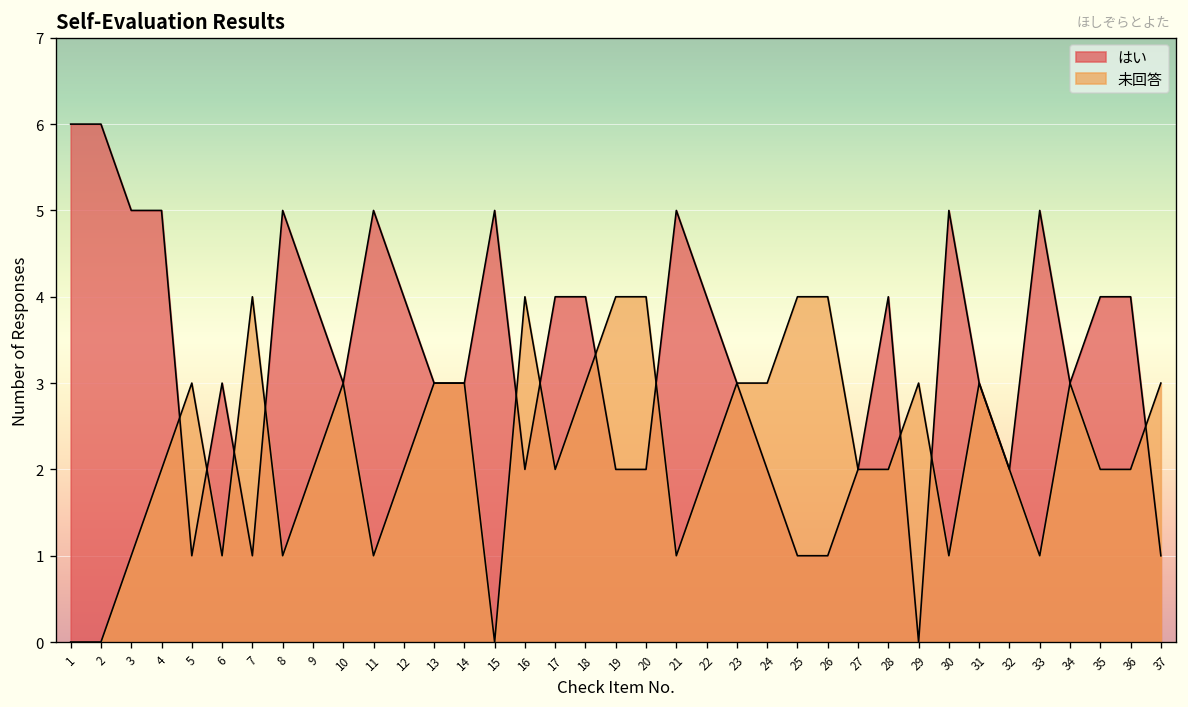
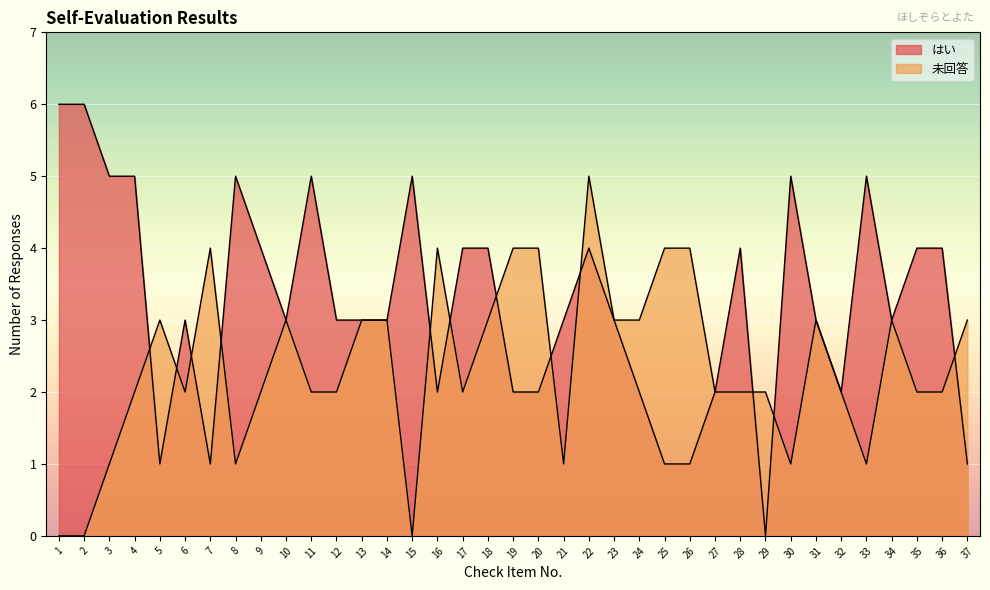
  {
    "はい": {
      "1": 6,
      "2": 6,
      "3": 5,
      "4": 5,
      "5": 1,
      "6": 3,
      "7": 1,
      "8": 5,
      "9": 4,
      "11": 5,
-     "12": 4,
+     "12": 3,
      "15": 5,
      "16": 2,
      "17": 4,
      "18": 4,
      "19": 2,
      "20": 2,
-     "21": 5,
+     "21": 3,
      "22": 4,
      "24": 2,
      "25": 1,
      "26": 1,
      "28": 4,
      "29": 0,
      "30": 5,
      "33": 5,
      "35": 4,
      "36": 4,
      "37": 1
    },
    "未回答": {
      "1": 0,
      "2": 0,
      "3": 1,
      "4": 2,
      "5": 3,
-     "6": 1,
+     "6": 2,
      "7": 4,
      "8": 1,
      "9": 2,
-     "11": 1,
+     "11": 2,
      "12": 2,
      "15": 0,
      "16": 4,
      "17": 2,
      "18": 3,
      "19": 4,
      "20": 4,
      "21": 1,
-     "22": 2,
+     "22": 5,
      "24": 3,
      "25": 4,
      "26": 4,
      "28": 2,
-     "29": 3,
+     "29": 2,
      "30": 1,
      "33": 1,
      "35": 2,
      "36": 2,
      "37": 3
    }
  }
